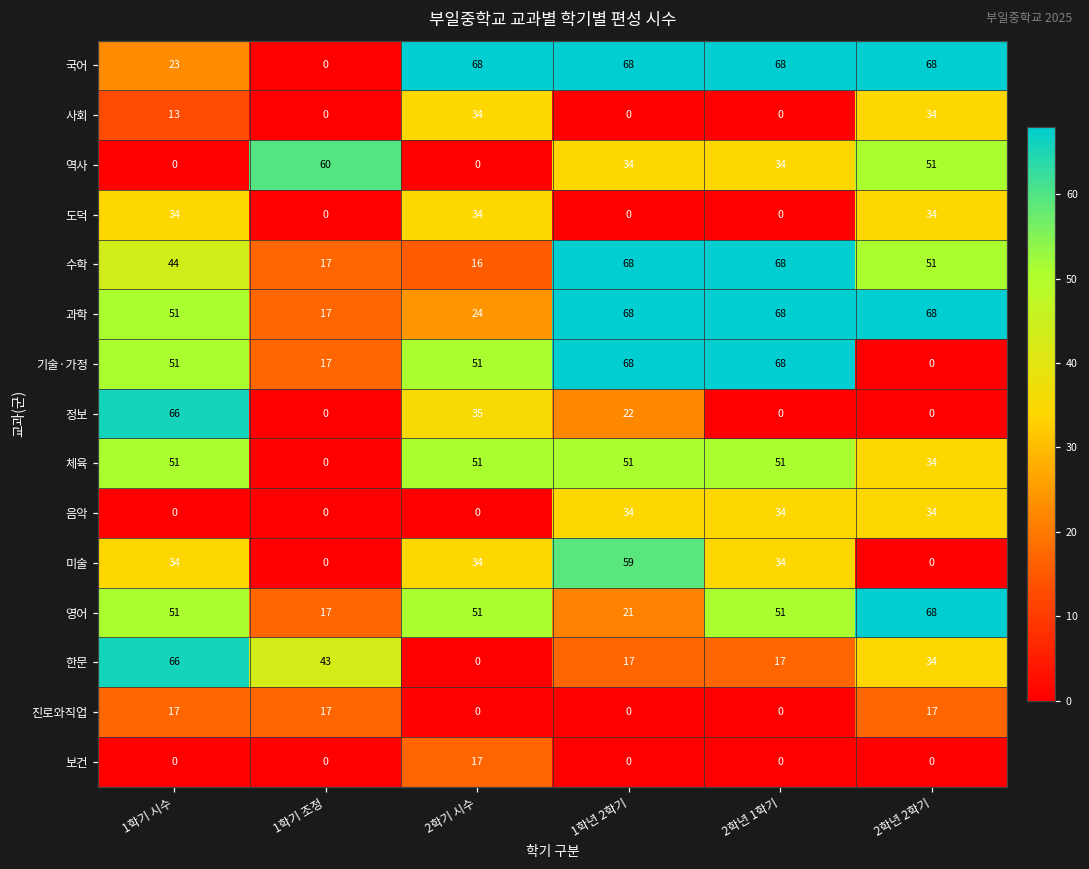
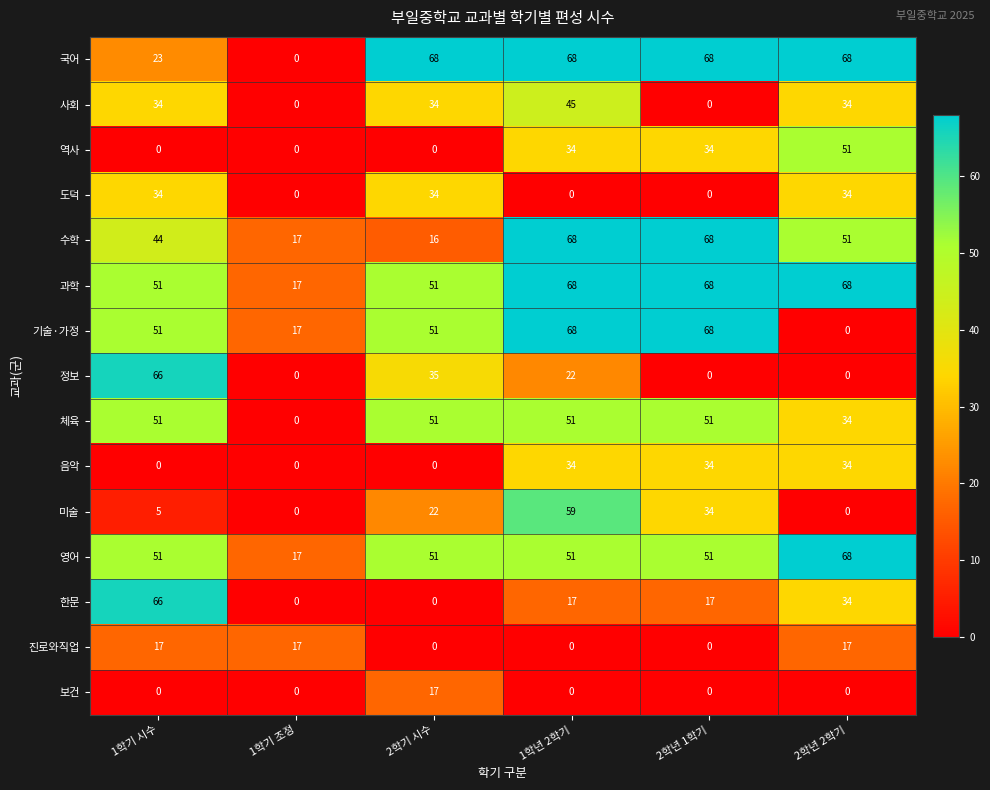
  {
    "국어": {
      "1학기 시수": 23,
      "1학기 조정": 0,
      "2학기 시수": 68,
      "1학년 2학기": 68,
      "2학년 1학기": 68,
      "2학년 2학기": 68
    },
    "사회": {
-     "1학기 시수": 13,
+     "1학기 시수": 34,
      "1학기 조정": 0,
      "2학기 시수": 34,
-     "1학년 2학기": 0,
+     "1학년 2학기": 45,
      "2학년 1학기": 0,
      "2학년 2학기": 34
    },
    "역사": {
      "1학기 시수": 0,
-     "1학기 조정": 60,
+     "1학기 조정": 0,
      "2학기 시수": 0,
      "1학년 2학기": 34,
      "2학년 1학기": 34,
      "2학년 2학기": 51
    },
    "도덕": {
      "1학기 시수": 34,
      "1학기 조정": 0,
      "2학기 시수": 34,
      "1학년 2학기": 0,
      "2학년 1학기": 0,
      "2학년 2학기": 34
    },
    "수학": {
      "1학기 시수": 44,
      "1학기 조정": 17,
      "2학기 시수": 16,
      "1학년 2학기": 68,
      "2학년 1학기": 68,
      "2학년 2학기": 51
    },
    "과학": {
      "1학기 시수": 51,
      "1학기 조정": 17,
-     "2학기 시수": 24,
+     "2학기 시수": 51,
      "1학년 2학기": 68,
      "2학년 1학기": 68,
      "2학년 2학기": 68
    },
    "기술·가정": {
      "1학기 시수": 51,
      "1학기 조정": 17,
      "2학기 시수": 51,
      "1학년 2학기": 68,
      "2학년 1학기": 68,
      "2학년 2학기": 0
    },
    "정보": {
      "1학기 시수": 66,
      "1학기 조정": 0,
      "2학기 시수": 35,
      "1학년 2학기": 22,
      "2학년 1학기": 0,
      "2학년 2학기": 0
    },
    "체육": {
      "1학기 시수": 51,
      "1학기 조정": 0,
      "2학기 시수": 51,
      "1학년 2학기": 51,
      "2학년 1학기": 51,
      "2학년 2학기": 34
    },
    "음악": {
      "1학기 시수": 0,
      "1학기 조정": 0,
      "2학기 시수": 0,
      "1학년 2학기": 34,
      "2학년 1학기": 34,
      "2학년 2학기": 34
    },
    "미술": {
-     "1학기 시수": 34,
+     "1학기 시수": 5,
      "1학기 조정": 0,
-     "2학기 시수": 34,
+     "2학기 시수": 22,
      "1학년 2학기": 59,
      "2학년 1학기": 34,
      "2학년 2학기": 0
    },
    "영어": {
      "1학기 시수": 51,
      "1학기 조정": 17,
      "2학기 시수": 51,
-     "1학년 2학기": 21,
+     "1학년 2학기": 51,
      "2학년 1학기": 51,
      "2학년 2학기": 68
    },
    "한문": {
      "1학기 시수": 66,
-     "1학기 조정": 43,
+     "1학기 조정": 0,
      "2학기 시수": 0,
      "1학년 2학기": 17,
      "2학년 1학기": 17,
      "2학년 2학기": 34
    },
    "진로와직업": {
      "1학기 시수": 17,
      "1학기 조정": 17,
      "2학기 시수": 0,
      "1학년 2학기": 0,
      "2학년 1학기": 0,
      "2학년 2학기": 17
    },
    "보건": {
      "1학기 시수": 0,
      "1학기 조정": 0,
      "2학기 시수": 17,
      "1학년 2학기": 0,
      "2학년 1학기": 0,
      "2학년 2학기": 0
    }
  }
